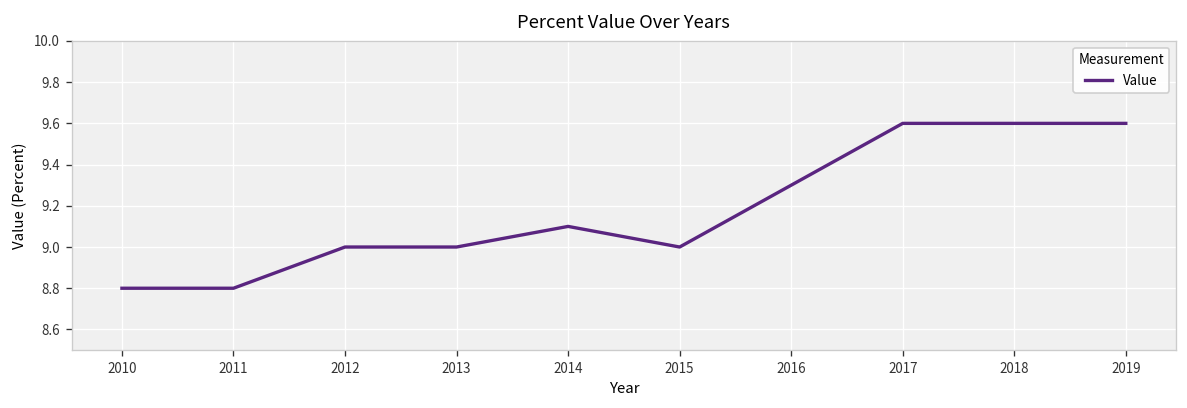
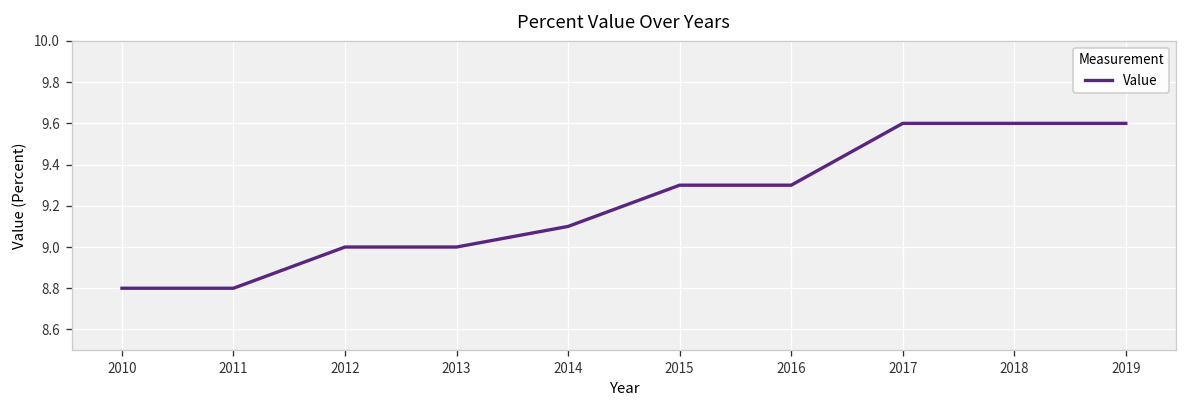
  {
    "2010": 8.8,
    "2011": 8.8,
    "2012": 9.0,
    "2013": 9.0,
    "2014": 9.1,
-   "2015": 9.0,
+   "2015": 9.3,
    "2016": 9.3,
    "2017": 9.6,
    "2018": 9.6,
    "2019": 9.6
  }
